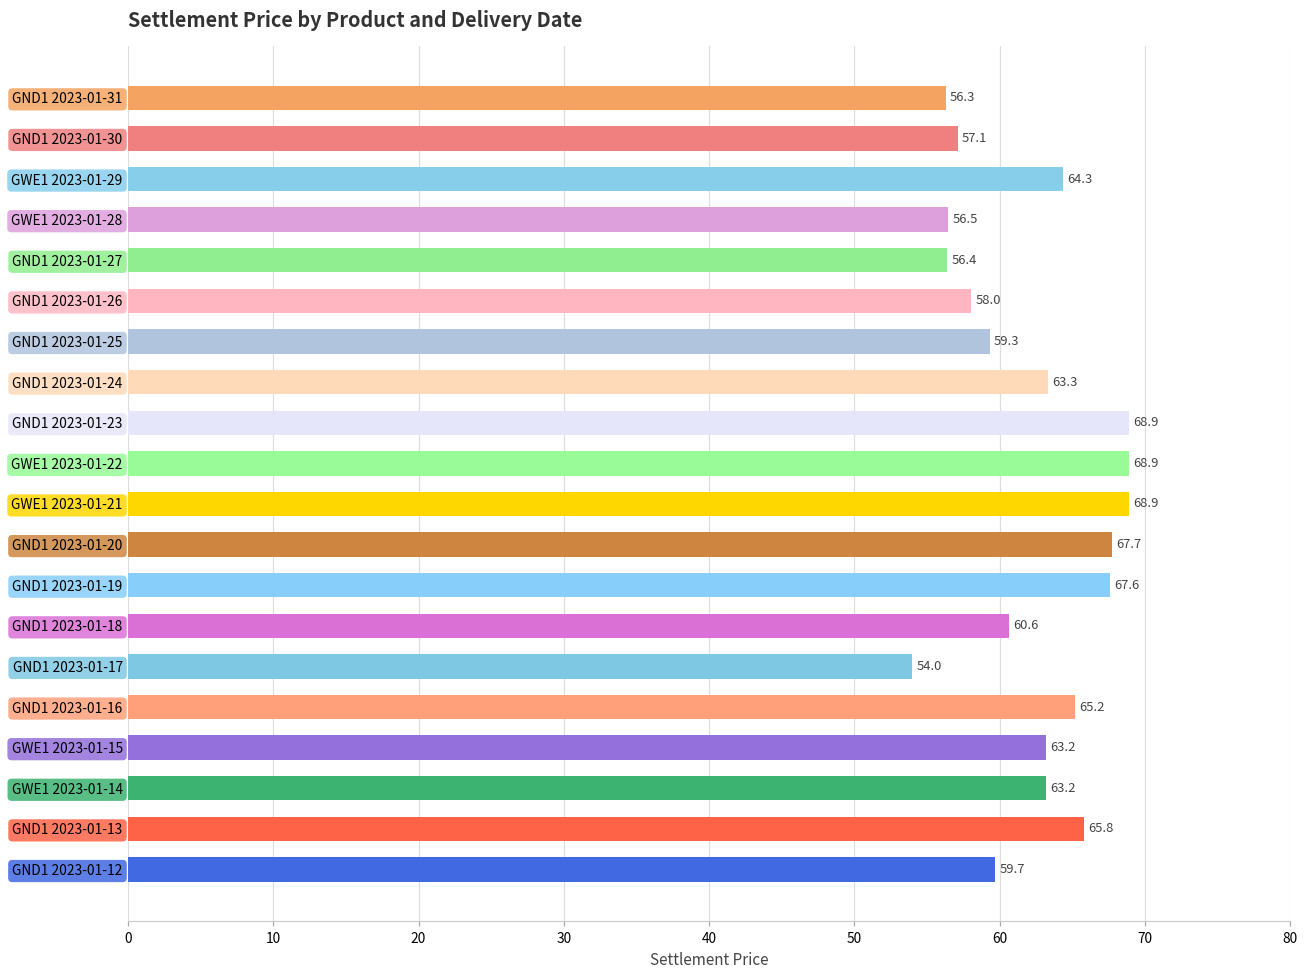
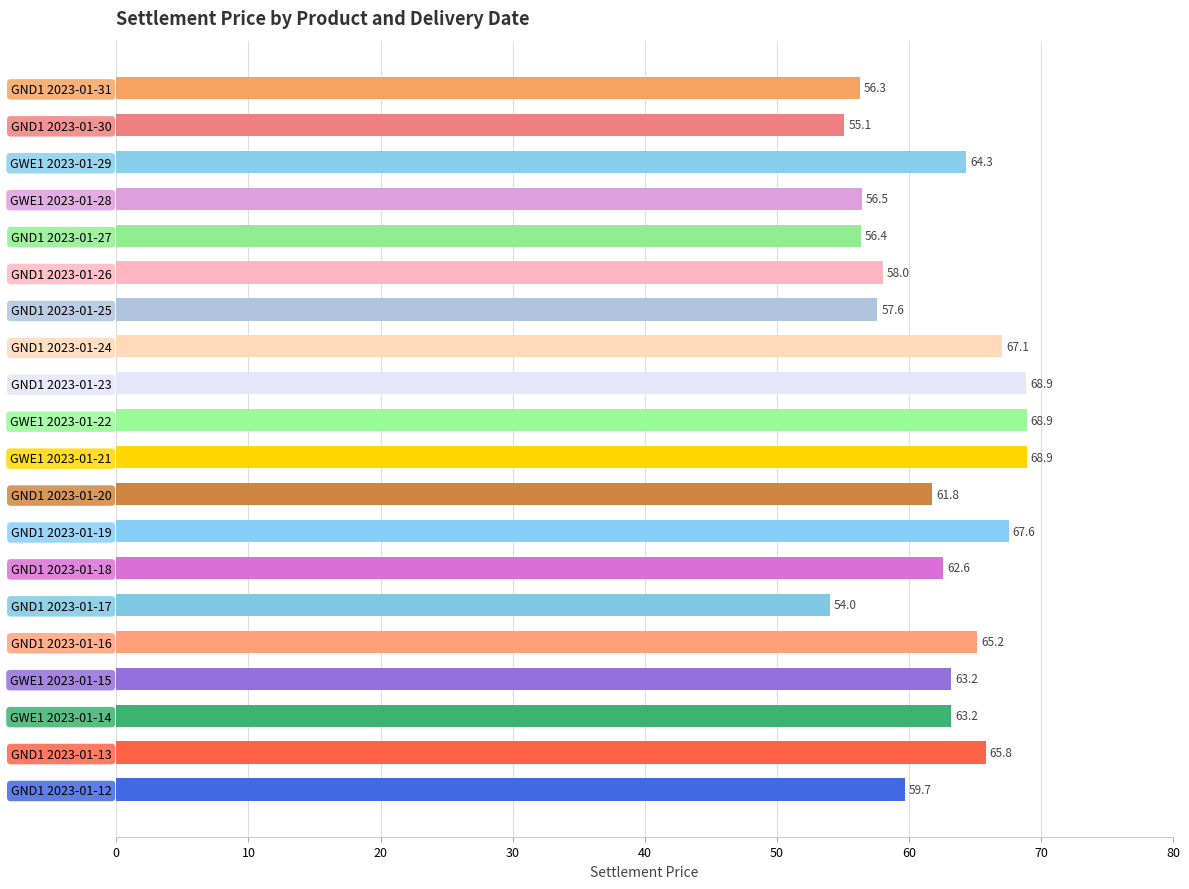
  {
    "GND1 2023-01-31": 56.3,
-   "GND1 2023-01-30": 57.1,
+   "GND1 2023-01-30": 55.1,
    "GWE1 2023-01-29": 64.3,
    "GWE1 2023-01-28": 56.5,
    "GND1 2023-01-27": 56.4,
    "GND1 2023-01-26": 58.0,
-   "GND1 2023-01-25": 59.3,
-   "GND1 2023-01-24": 63.3,
+   "GND1 2023-01-25": 57.6,
+   "GND1 2023-01-24": 67.1,
    "GND1 2023-01-23": 68.9,
    "GWE1 2023-01-22": 68.9,
    "GWE1 2023-01-21": 68.9,
-   "GND1 2023-01-20": 67.7,
+   "GND1 2023-01-20": 61.8,
    "GND1 2023-01-19": 67.6,
-   "GND1 2023-01-18": 60.6,
+   "GND1 2023-01-18": 62.6,
    "GND1 2023-01-17": 54.0,
    "GND1 2023-01-16": 65.2,
    "GWE1 2023-01-15": 63.2,
    "GWE1 2023-01-14": 63.2,
    "GND1 2023-01-13": 65.8,
    "GND1 2023-01-12": 59.7
  }
